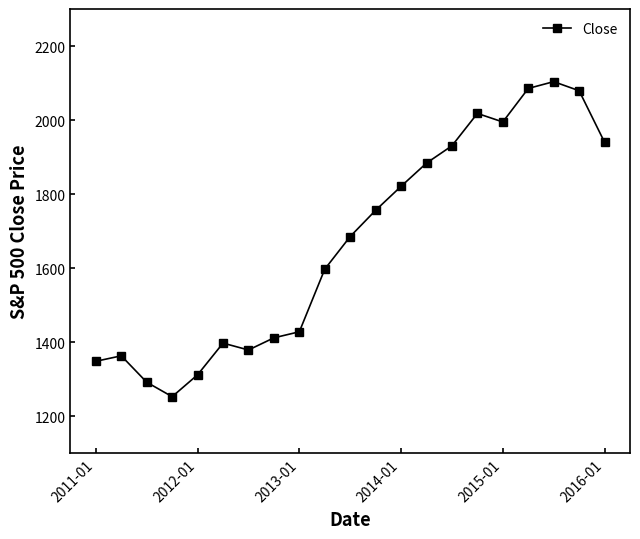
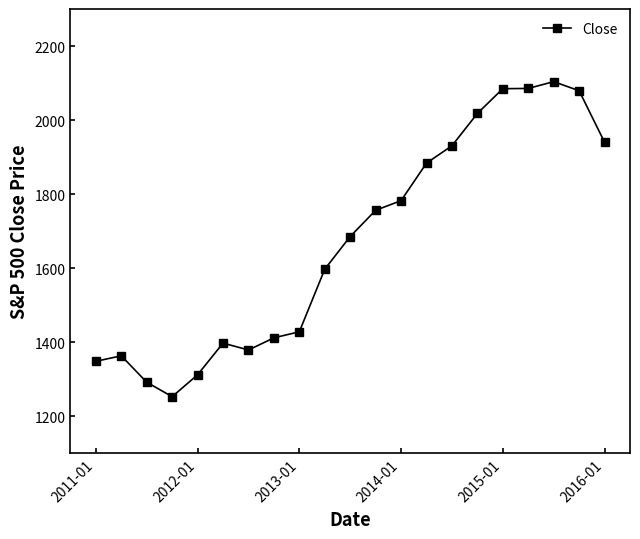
  {
    "2011-01": 1350,
    "2012-01": 1310,
    "2013-01": 1430,
-   "2014-01": 1820,
-   "2015-01": 1990,
+   "2014-01": 1780,
+   "2015-01": 2080,
    "2016-01": 1940
  }
